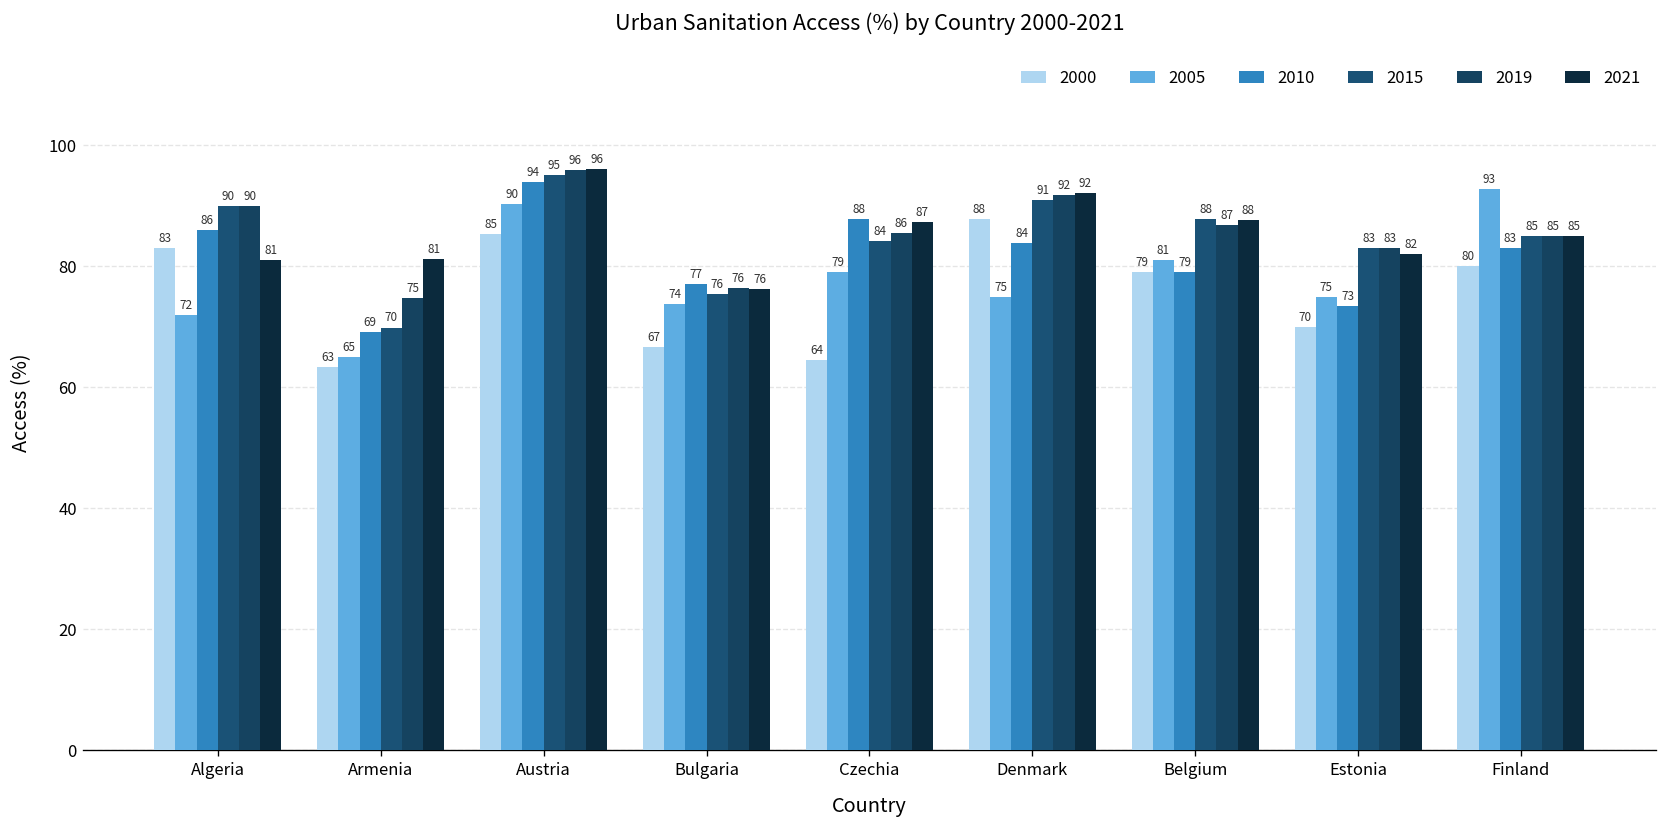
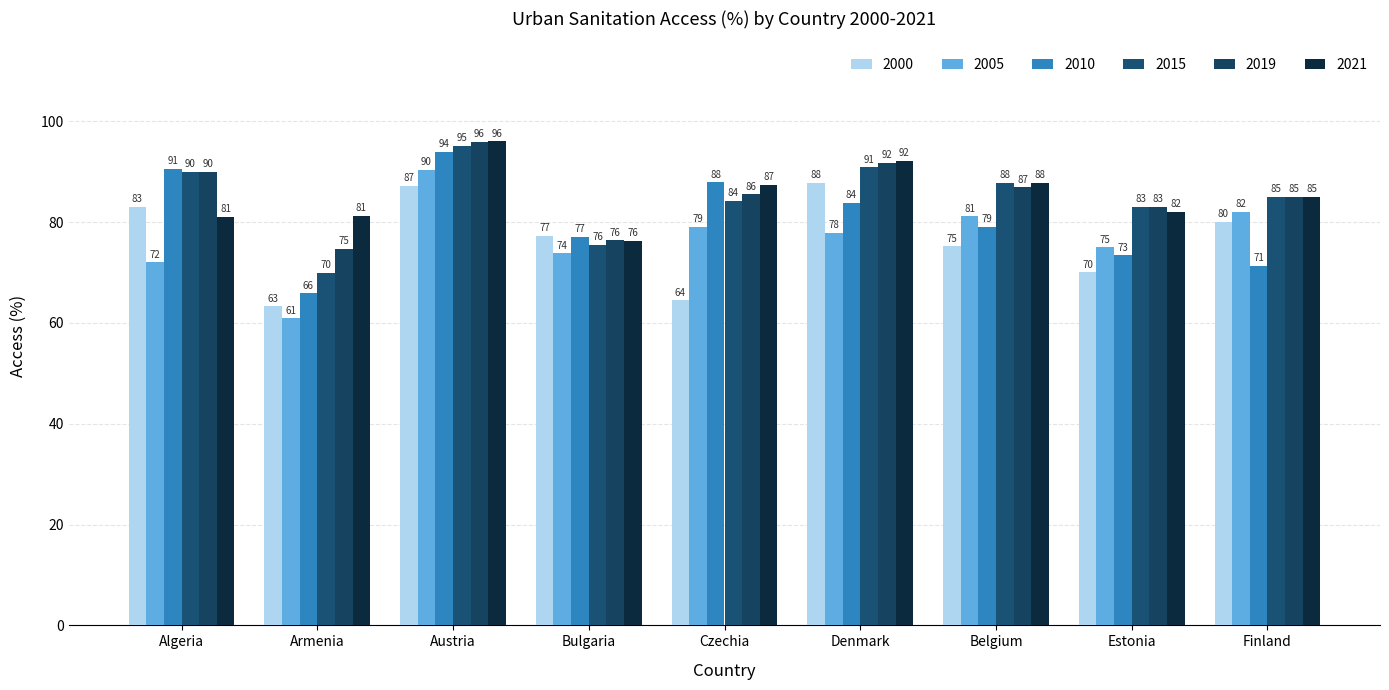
  {
    "2000": {
      "Algeria": 83,
      "Armenia": 63,
-     "Austria": 85,
-     "Bulgaria": 67,
+     "Austria": 87,
+     "Bulgaria": 77,
      "Czechia": 64,
      "Denmark": 88,
-     "Belgium": 79,
+     "Belgium": 75,
      "Estonia": 70,
      "Finland": 80
    },
    "2005": {
      "Algeria": 72,
-     "Armenia": 65,
+     "Armenia": 61,
      "Austria": 90,
      "Bulgaria": 74,
      "Czechia": 79,
-     "Denmark": 75,
+     "Denmark": 78,
      "Belgium": 81,
      "Estonia": 75,
-     "Finland": 93
+     "Finland": 82
    },
    "2010": {
-     "Algeria": 86,
-     "Armenia": 69,
+     "Algeria": 91,
+     "Armenia": 66,
      "Austria": 94,
      "Bulgaria": 77,
      "Czechia": 88,
      "Denmark": 84,
      "Belgium": 79,
      "Estonia": 73,
-     "Finland": 83
+     "Finland": 71
    }
  }
